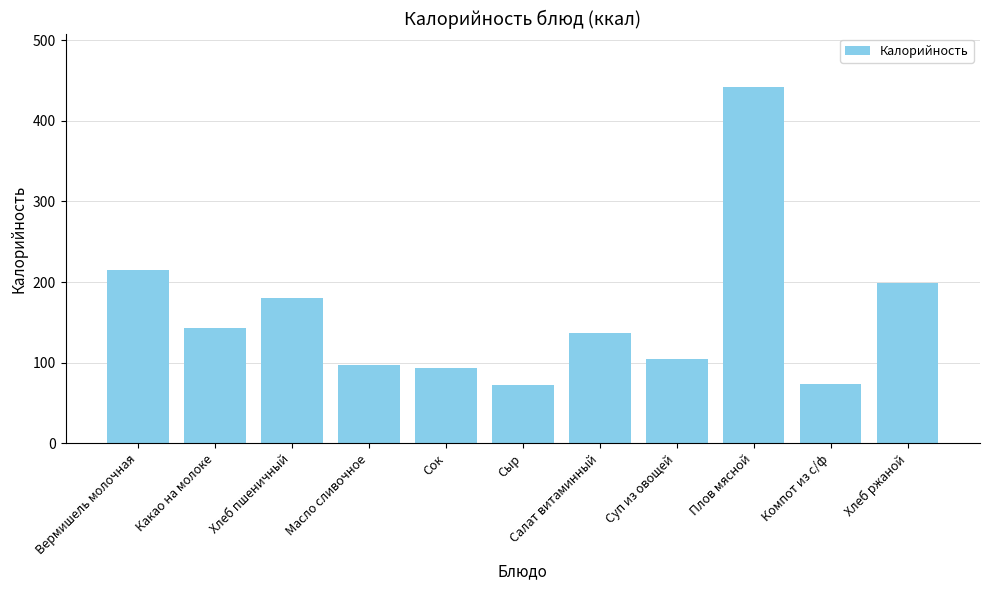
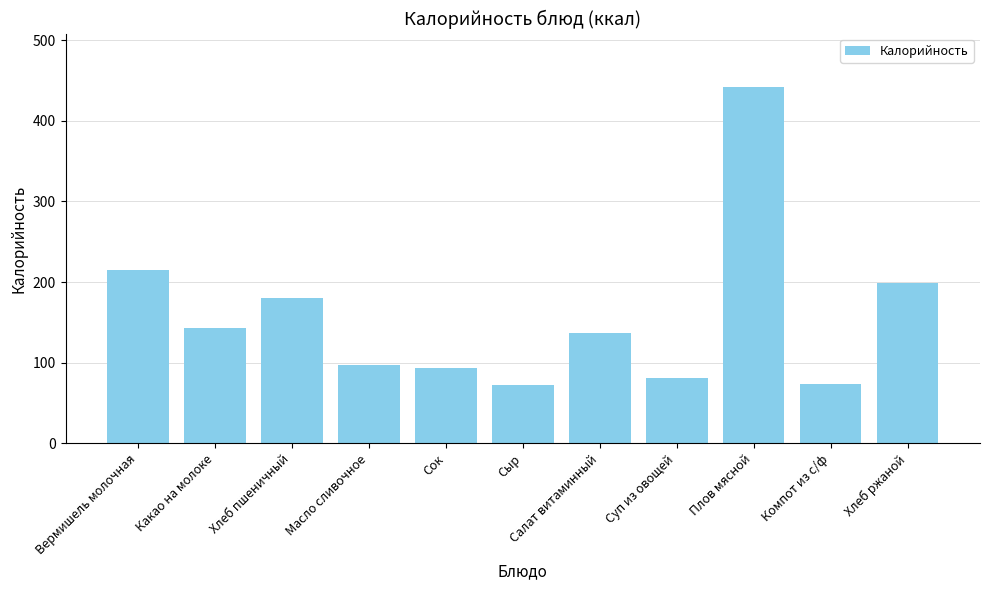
  {
    "Вермишель молочная": 220,
    "Какао на молоке": 140,
    "Хлеб пшеничный": 180,
    "Масло сливочное": 100,
    "Сок": 90,
    "Сыр": 70,
    "Салат витаминный": 140,
-   "Суп из овощей": 110,
+   "Суп из овощей": 80,
    "Плов мясной": 440,
    "Компот из с/ф": 70,
    "Хлеб ржаной": 200
  }
